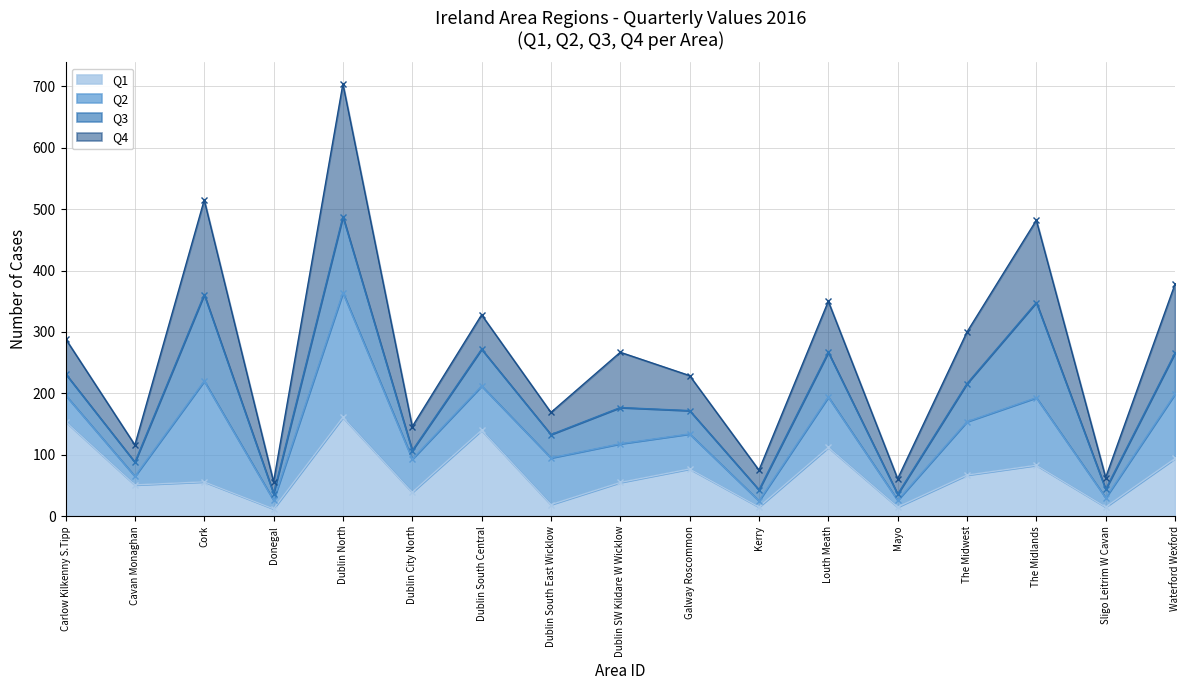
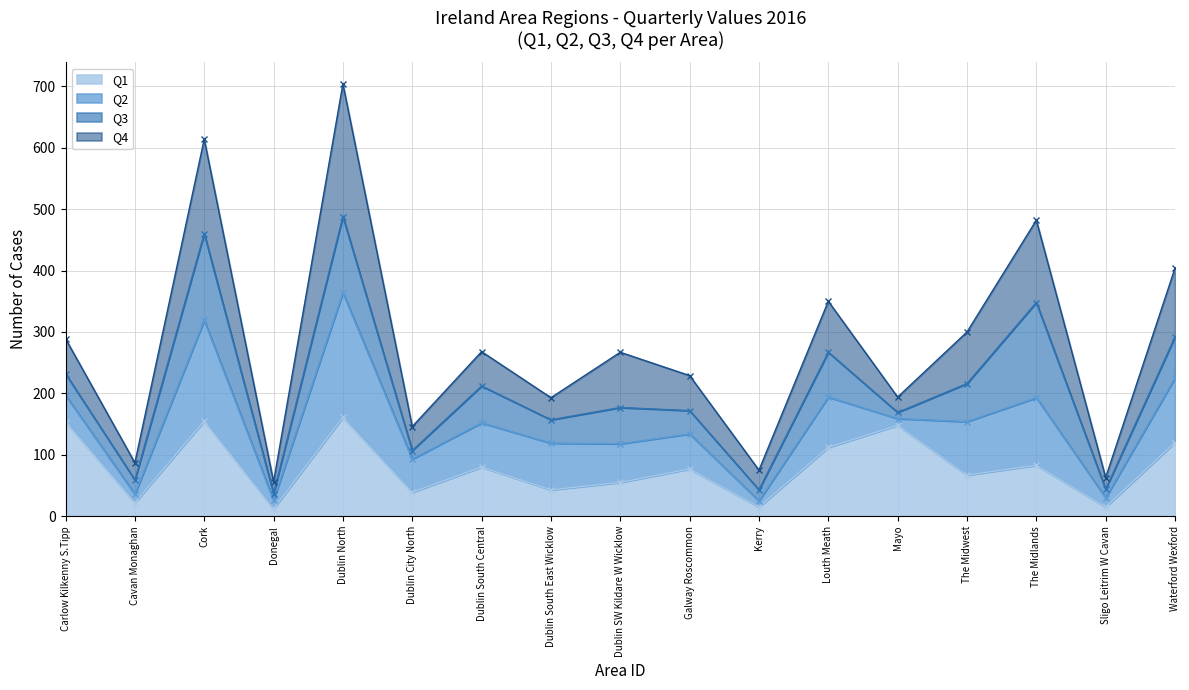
  {
    "Q1": {
      "Carlow Kilkenny S.Tipp": 150,
-     "Cavan Monaghan": 50,
-     "Cork": 60,
+     "Cavan Monaghan": 20,
+     "Cork": 160,
      "Donegal": 10,
      "Dublin North": 160,
      "Dublin City North": 40,
-     "Dublin South Central": 140,
-     "Dublin South East Wicklow": 20,
+     "Dublin South Central": 80,
+     "Dublin South East Wicklow": 40,
      "Dublin SW Kildare W Wicklow": 60,
      "Galway Roscommon": 80,
      "Kerry": 20,
      "Louth Meath": 110,
-     "Mayo": 20,
+     "Mayo": 150,
      "The Midwest": 70,
      "The Midlands": 80,
      "Sligo Leitrim W Cavan": 20,
-     "Waterford Wexford": 90
+     "Waterford Wexford": 120
    }
  }
